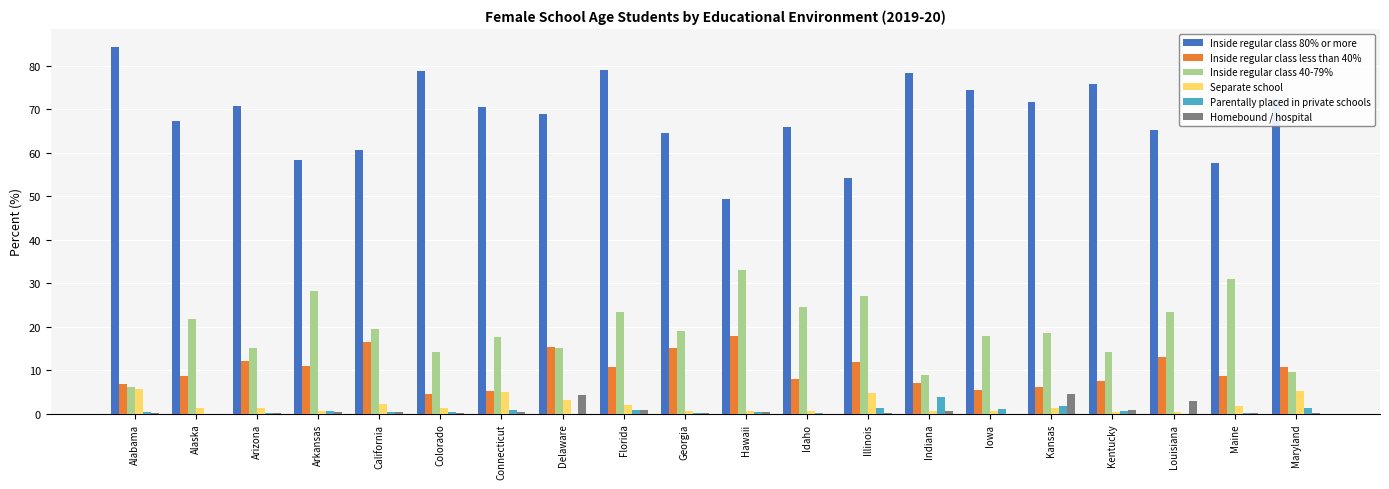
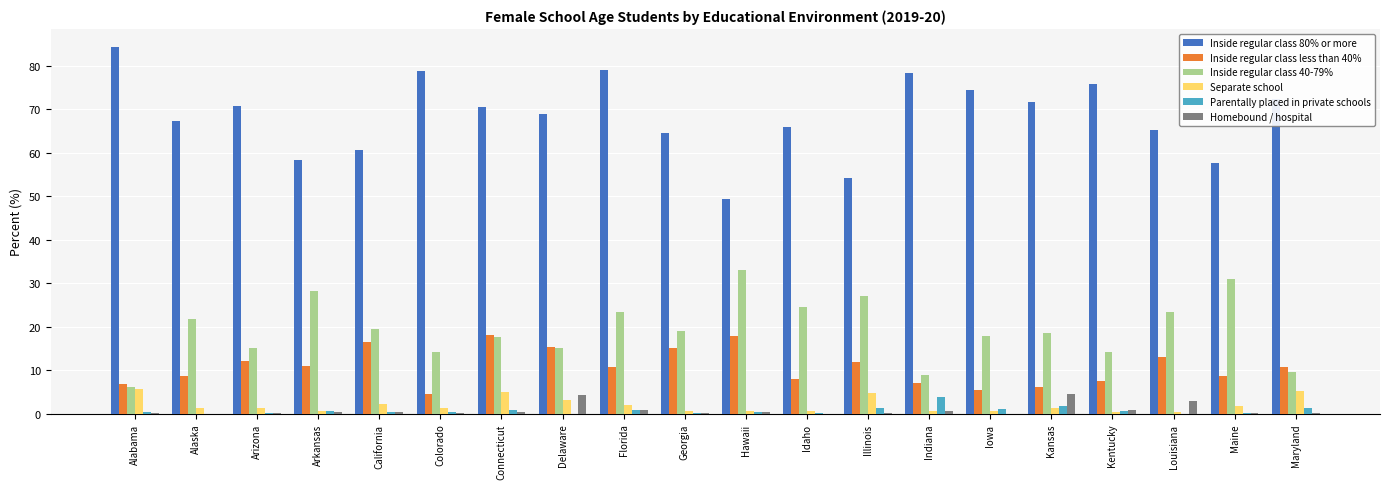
  {
    "Inside regular class less than 40%": {
      "Alabama": 7,
      "Alaska": 9,
      "Arizona": 12,
      "Arkansas": 11,
      "California": 16,
      "Colorado": 4,
-     "Connecticut": 5,
+     "Connecticut": 18,
      "Delaware": 15,
      "Florida": 11,
      "Georgia": 15,
      "Hawaii": 18,
      "Idaho": 8,
      "Illinois": 12,
      "Indiana": 7,
      "Iowa": 6,
      "Kansas": 6,
      "Kentucky": 8,
      "Louisiana": 13,
      "Maine": 9,
      "Maryland": 11
    },
    "Inside regular class 40-79%": {
      "Alabama": 6,
      "Alaska": 22,
      "Arizona": 15,
      "Arkansas": 28,
      "California": 20,
      "Colorado": 14,
      "Connecticut": 18,
      "Delaware": 15,
      "Florida": 24,
      "Georgia": 19,
      "Hawaii": 33,
      "Idaho": 24,
      "Illinois": 27,
      "Indiana": 9,
      "Iowa": 18,
      "Kansas": 19,
      "Kentucky": 14,
      "Louisiana": 24,
      "Maine": 31,
      "Maryland": 10
    },
    "Separate school": {
      "Alabama": 6,
      "Alaska": 1,
      "Arizona": 1,
      "Arkansas": 1,
      "California": 2,
      "Colorado": 1,
      "Connecticut": 5,
      "Delaware": 3,
      "Florida": 2,
      "Georgia": 1,
      "Hawaii": 1,
      "Idaho": 1,
      "Illinois": 5,
      "Indiana": 1,
      "Iowa": 1,
      "Kansas": 1,
      "Maine": 2,
      "Maryland": 5
    },
    "Homebound / hospital": {
      "Delaware": 4,
      "Florida": 1,
      "Indiana": 1,
      "Kansas": 4,
      "Kentucky": 1,
      "Louisiana": 3
    }
  }
